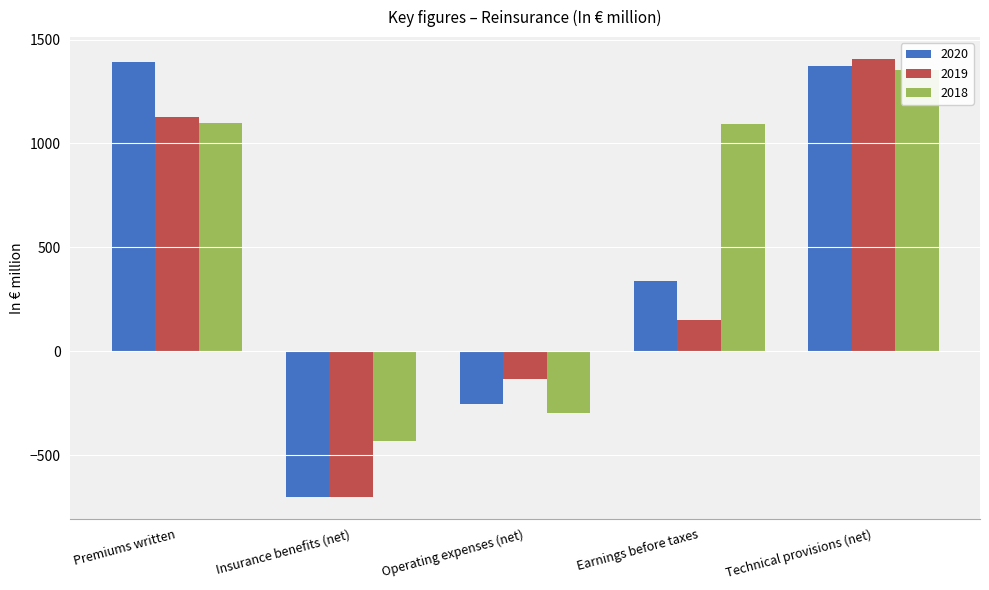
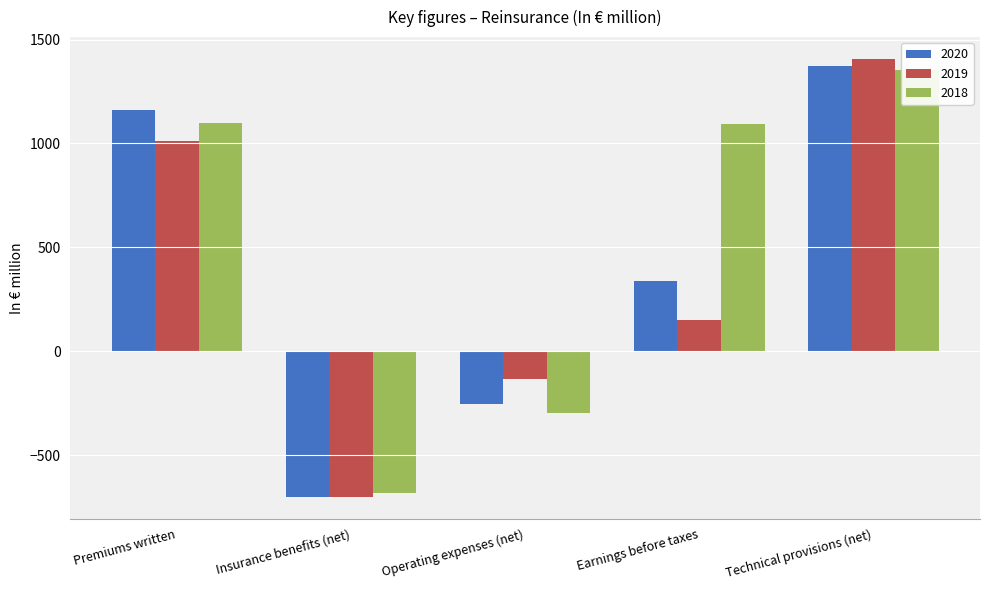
  {
    "2020": {
-     "Premiums written": 1390,
+     "Premiums written": 1160,
      "Insurance benefits (net)": -700,
      "Operating expenses (net)": -250,
      "Earnings before taxes": 340,
      "Technical provisions (net)": 1370
    },
    "2019": {
-     "Premiums written": 1130,
+     "Premiums written": 1010,
      "Insurance benefits (net)": -700,
      "Operating expenses (net)": -130,
      "Earnings before taxes": 150,
      "Technical provisions (net)": 1410
    },
    "2018": {
      "Premiums written": 1100,
-     "Insurance benefits (net)": -430,
+     "Insurance benefits (net)": -680,
      "Operating expenses (net)": -300,
      "Earnings before taxes": 1090
    }
  }
